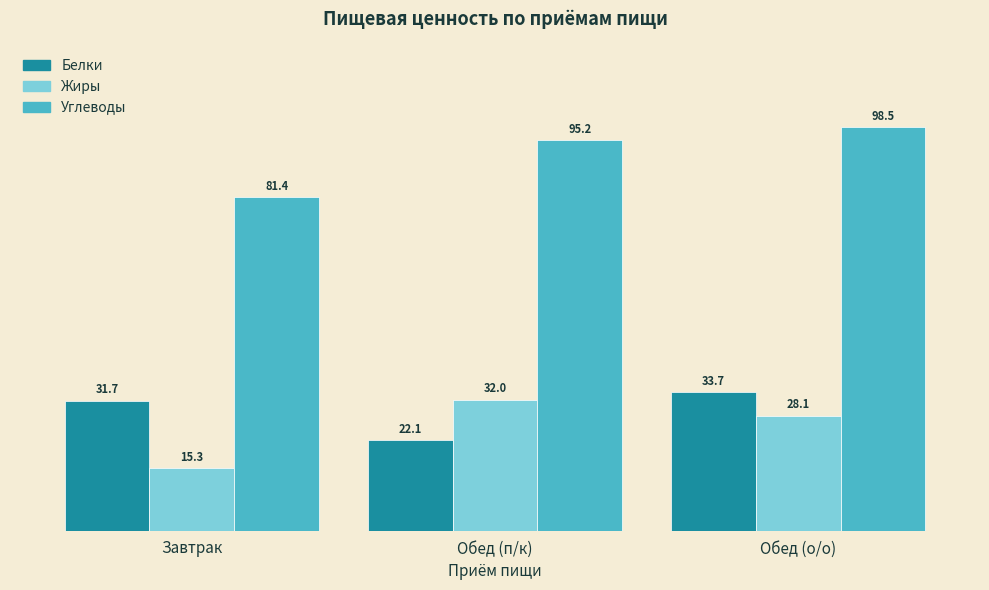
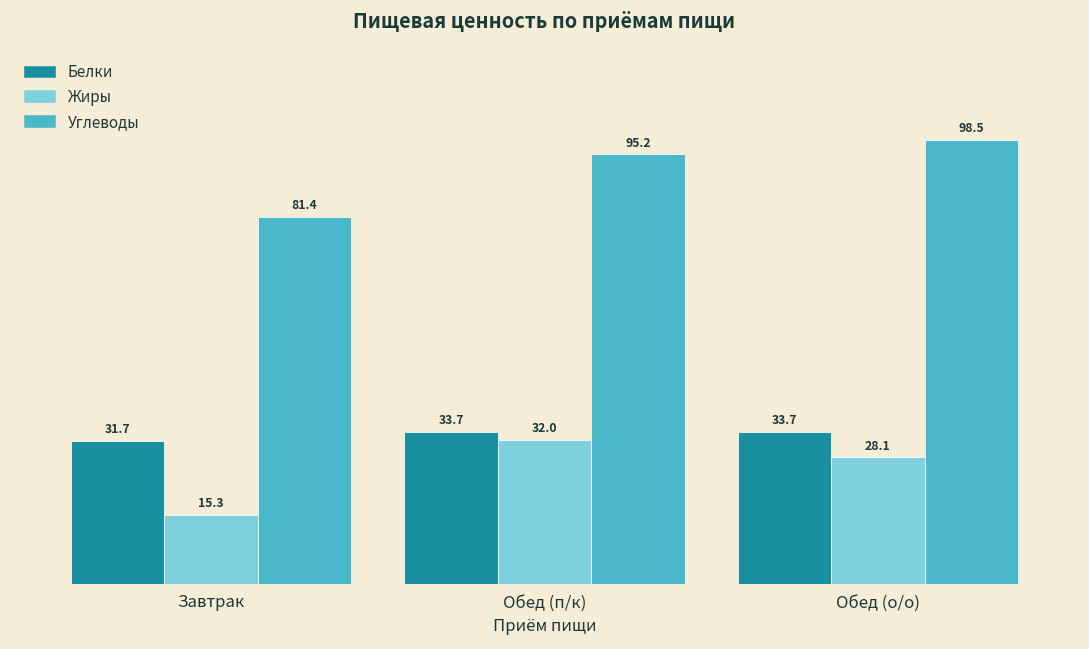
  {
    "Белки": {
      "Завтрак": 31.7,
-     "Обед (п/к)": 22.1,
+     "Обед (п/к)": 33.7,
      "Обед (о/о)": 33.7
    }
  }
